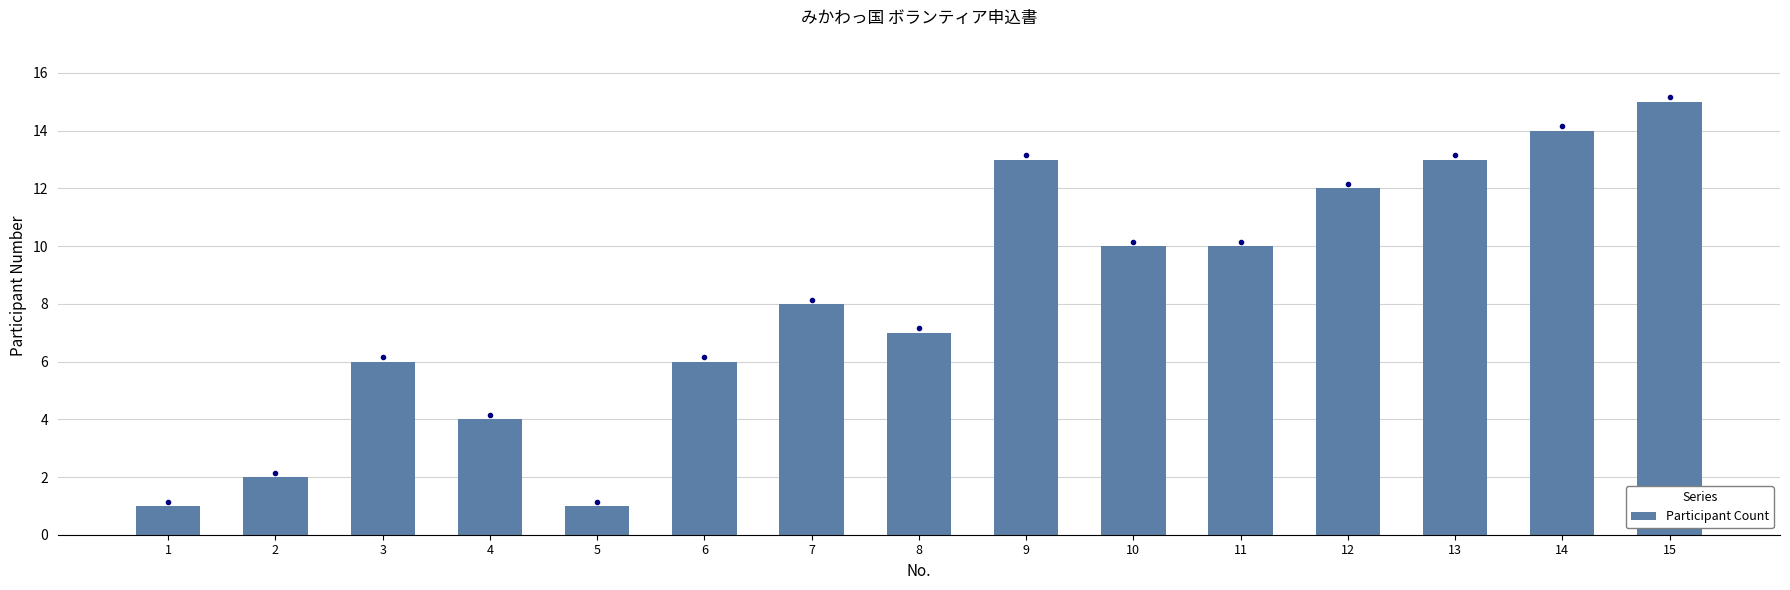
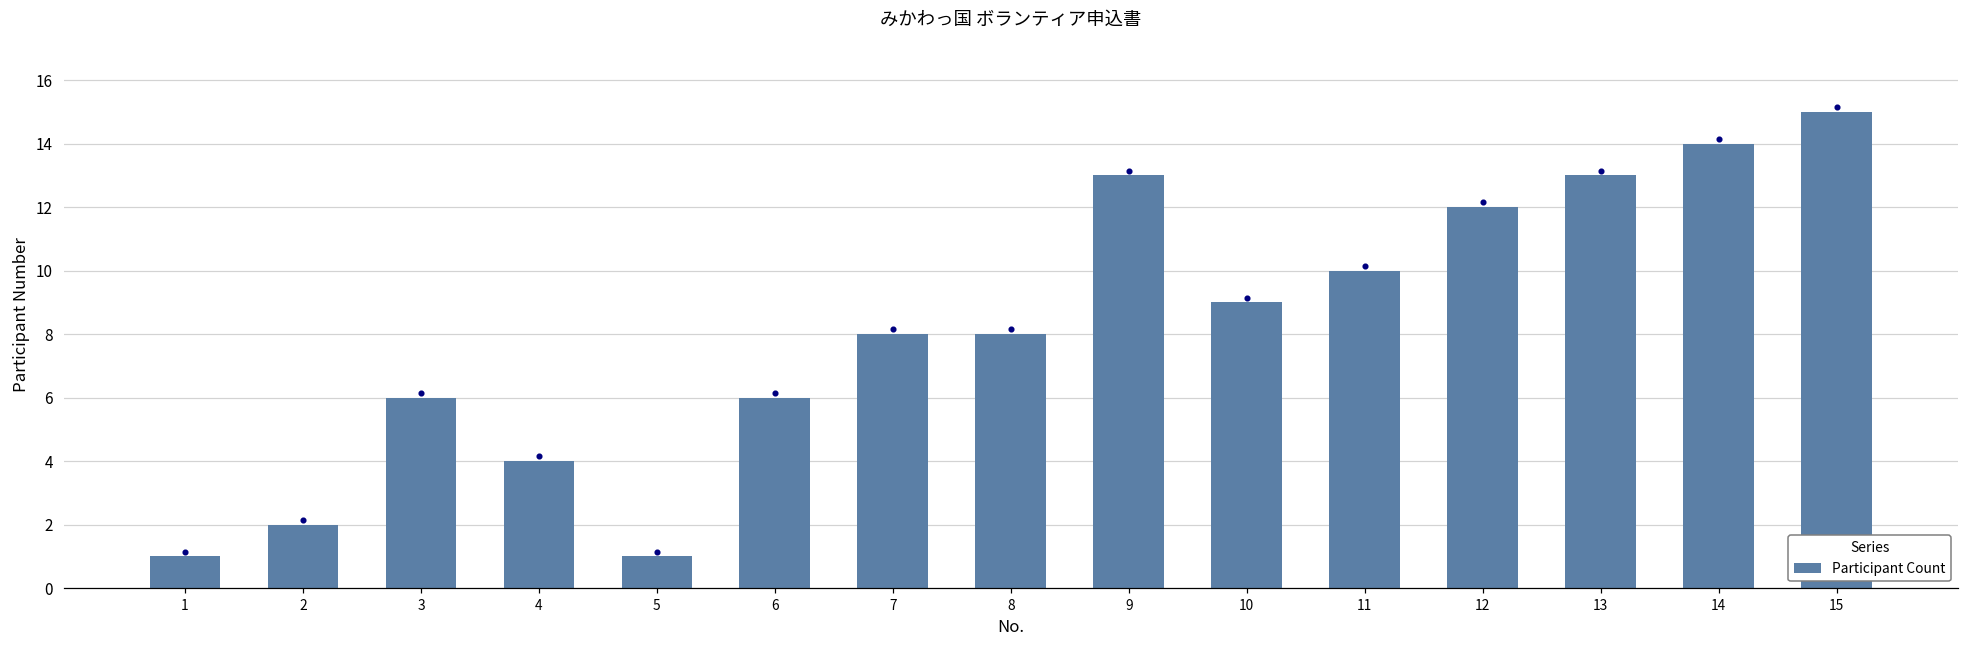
  {
    "Participant Count": {
      "1": 1,
      "2": 2,
      "3": 6,
      "4": 4,
      "5": 1,
      "6": 6,
      "7": 8,
-     "8": 7,
+     "8": 8,
      "9": 13,
-     "10": 10,
+     "10": 9,
      "11": 10,
      "12": 12,
      "13": 13,
      "14": 14,
      "15": 15
    }
  }
